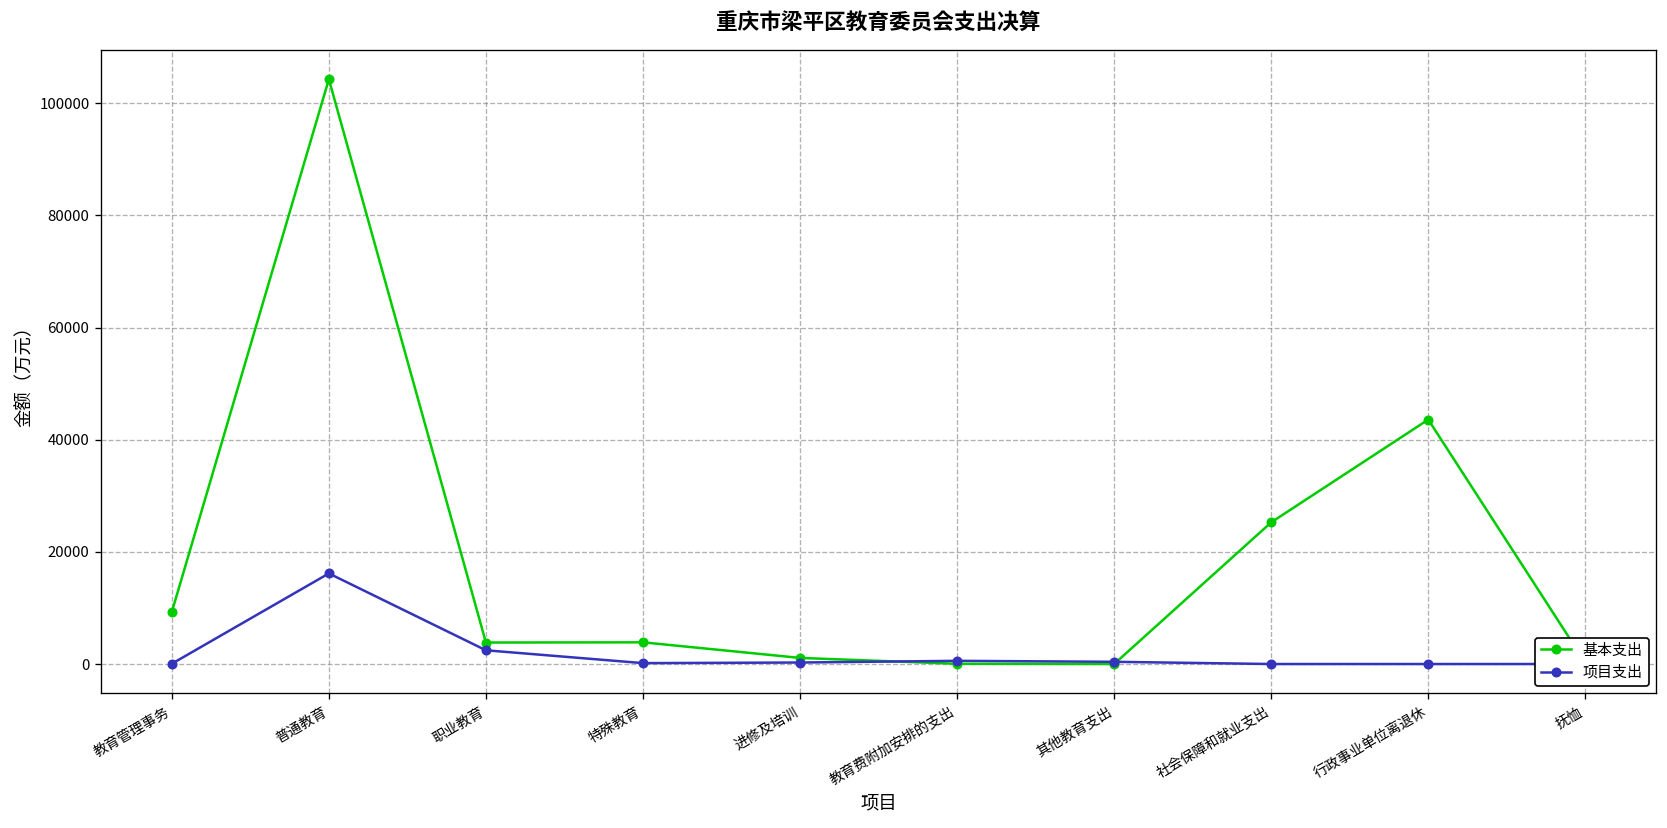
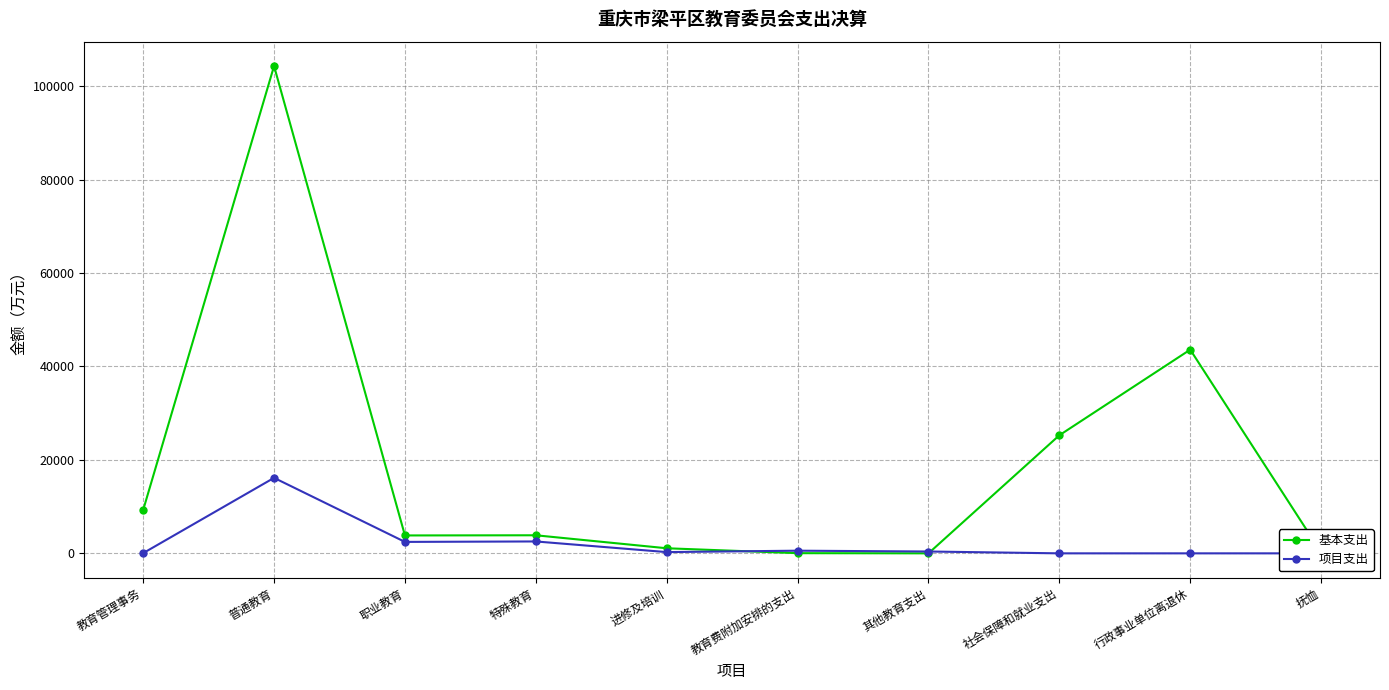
  {
    "基本支出": {
      "教育管理事务": 9000,
      "普通教育": 104000,
      "职业教育": 4000,
      "特殊教育": 4000,
      "进修及培训": 1000,
      "社会保障和就业支出": 25000,
      "行政事业单位离退休": 44000
    },
    "项目支出": {
      "教育管理事务": 0,
      "普通教育": 16000,
      "职业教育": 2000,
-     "特殊教育": 0,
+     "特殊教育": 3000,
      "进修及培训": 0,
      "社会保障和就业支出": 0,
      "行政事业单位离退休": 0
    }
  }
